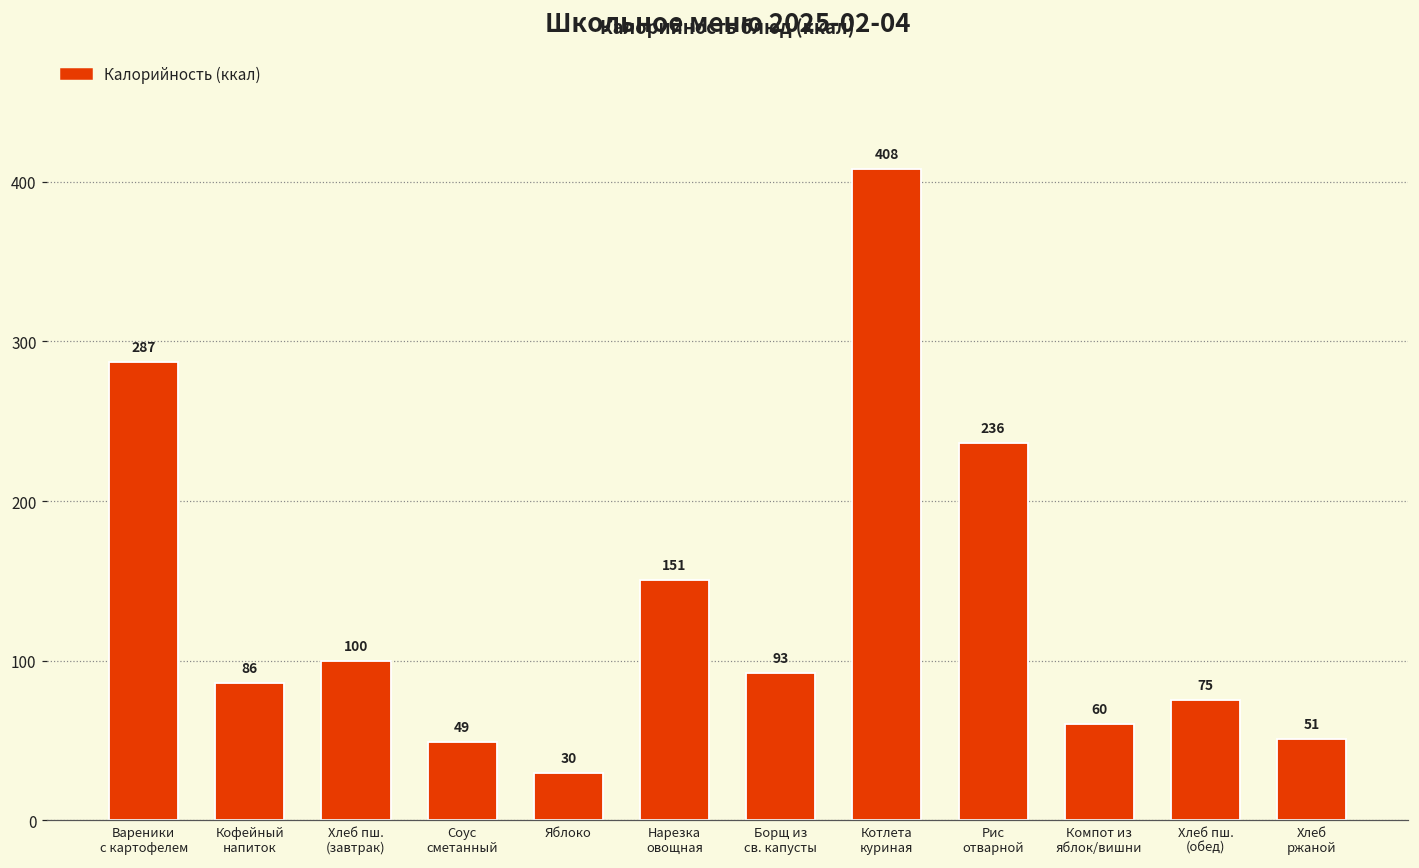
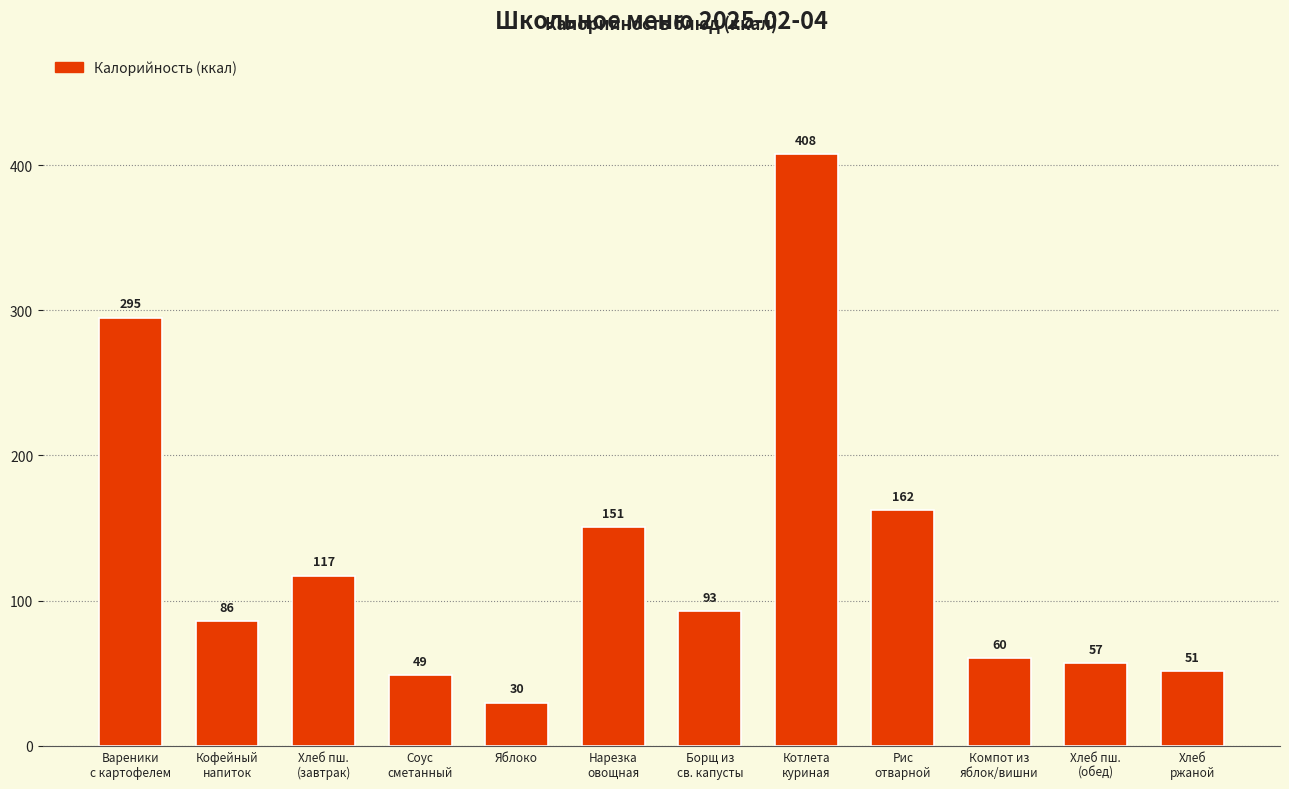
  {
-   "Вареники с картофелем": 287,
+   "Вареники с картофелем": 295,
    "Кофейный напиток": 86,
-   "Хлеб пш. (завтрак)": 100,
+   "Хлеб пш. (завтрак)": 117,
    "Соус сметанный": 49,
    "Яблоко": 30,
    "Нарезка овощная": 151,
    "Борщ из св. капусты": 93,
    "Котлета куриная": 408,
-   "Рис отварной": 236,
+   "Рис отварной": 162,
    "Компот из яблок/вишни": 60,
-   "Хлеб пш. (обед)": 75,
+   "Хлеб пш. (обед)": 57,
    "Хлеб ржаной": 51
  }
